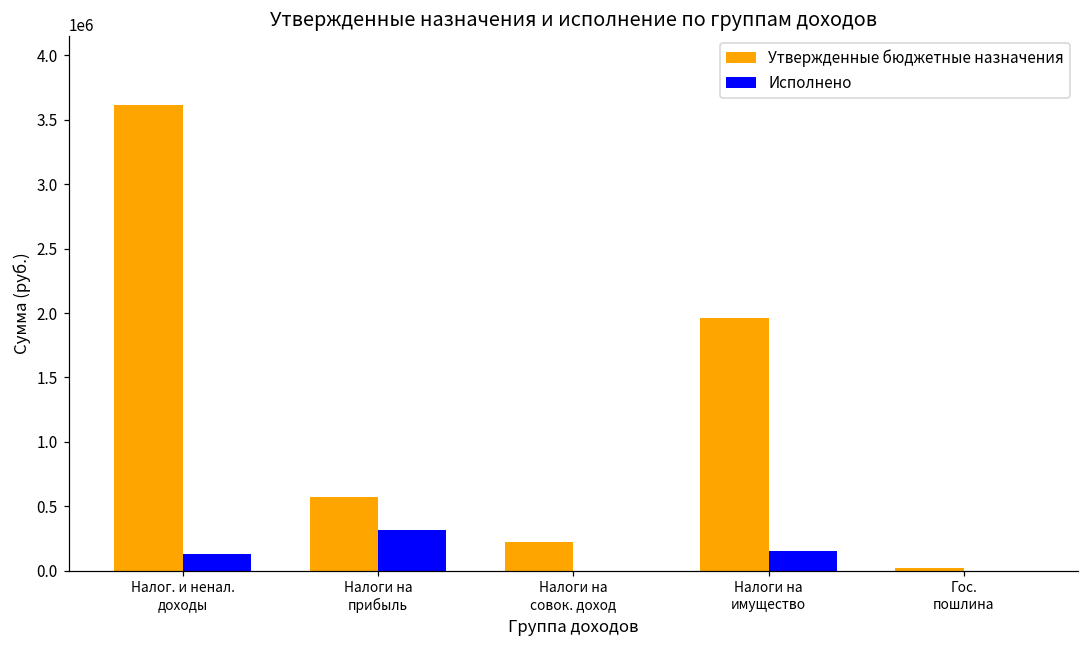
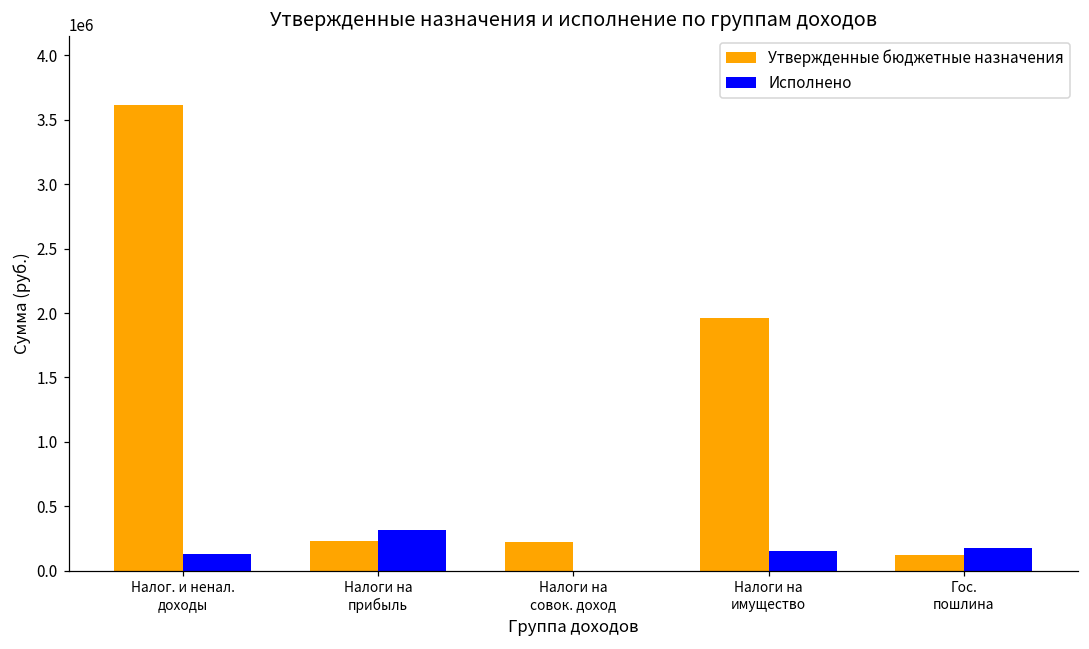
  {
    "Утвержденные бюджетные назначения": {
      "Налог. и ненал. доходы": 3610000,
-     "Налоги на прибыль": 570000,
+     "Налоги на прибыль": 230000,
      "Налоги на совок. доход": 220000,
      "Налоги на имущество": 1960000,
-     "Гос. пошлина": 20000
+     "Гос. пошлина": 120000
    },
    "Исполнено": {
      "Налог. и ненал. доходы": 130000,
      "Налоги на прибыль": 320000,
      "Налоги на совок. доход": 0,
      "Налоги на имущество": 150000,
-     "Гос. пошлина": 0
+     "Гос. пошлина": 180000
    }
  }
